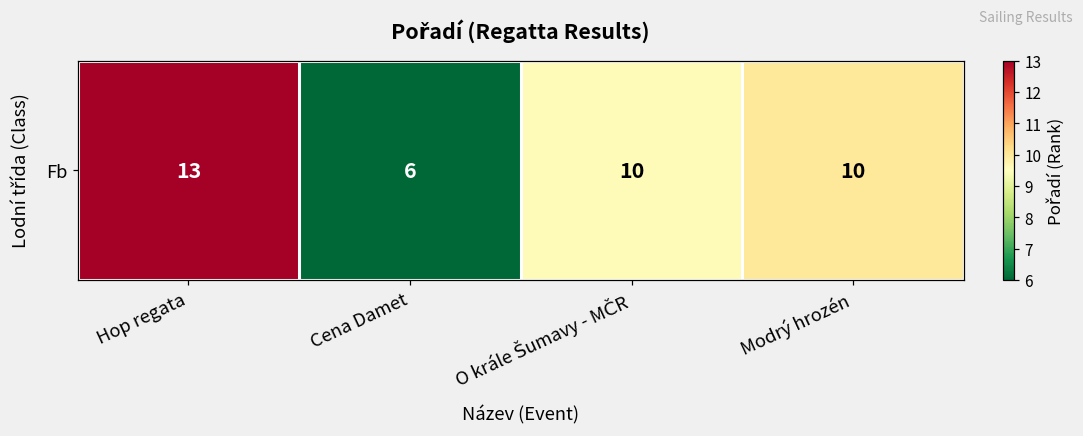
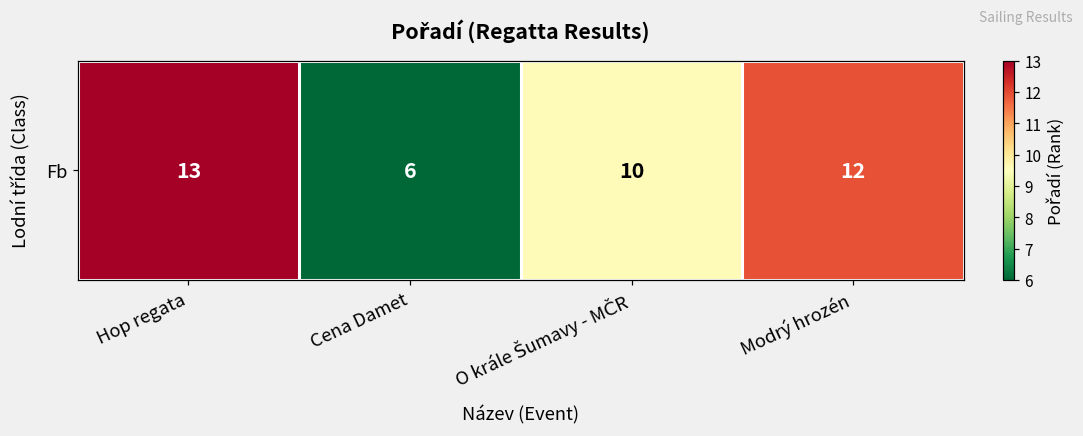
  {
    "Fb": {
      "Hop regata": 13,
      "Cena Damet": 6,
      "O krále Šumavy - MČR": 10,
-     "Modrý hrozén": 10
+     "Modrý hrozén": 12
    }
  }
